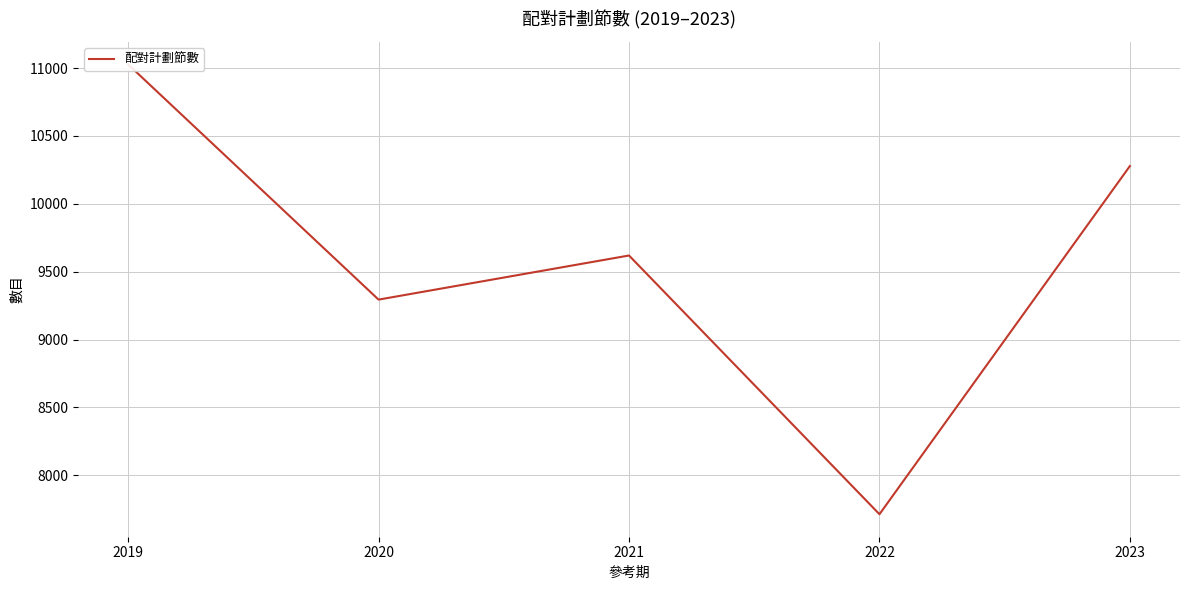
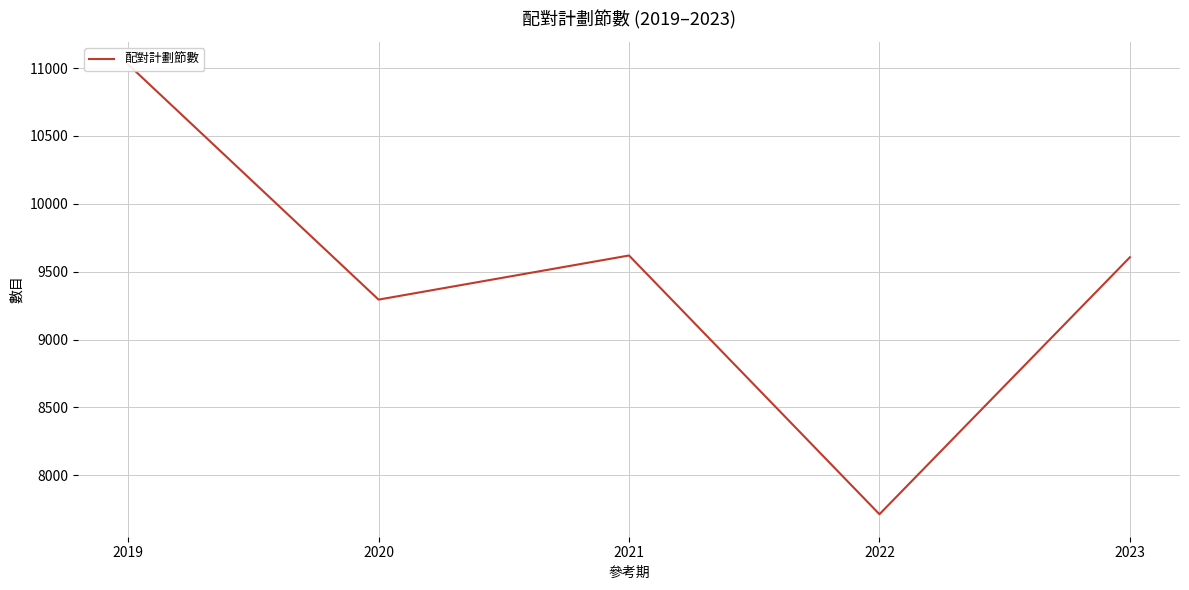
  {
    "2020": 9290,
    "2021": 9620,
    "2022": 7710,
-   "2023": 10280
+   "2023": 9610
  }
